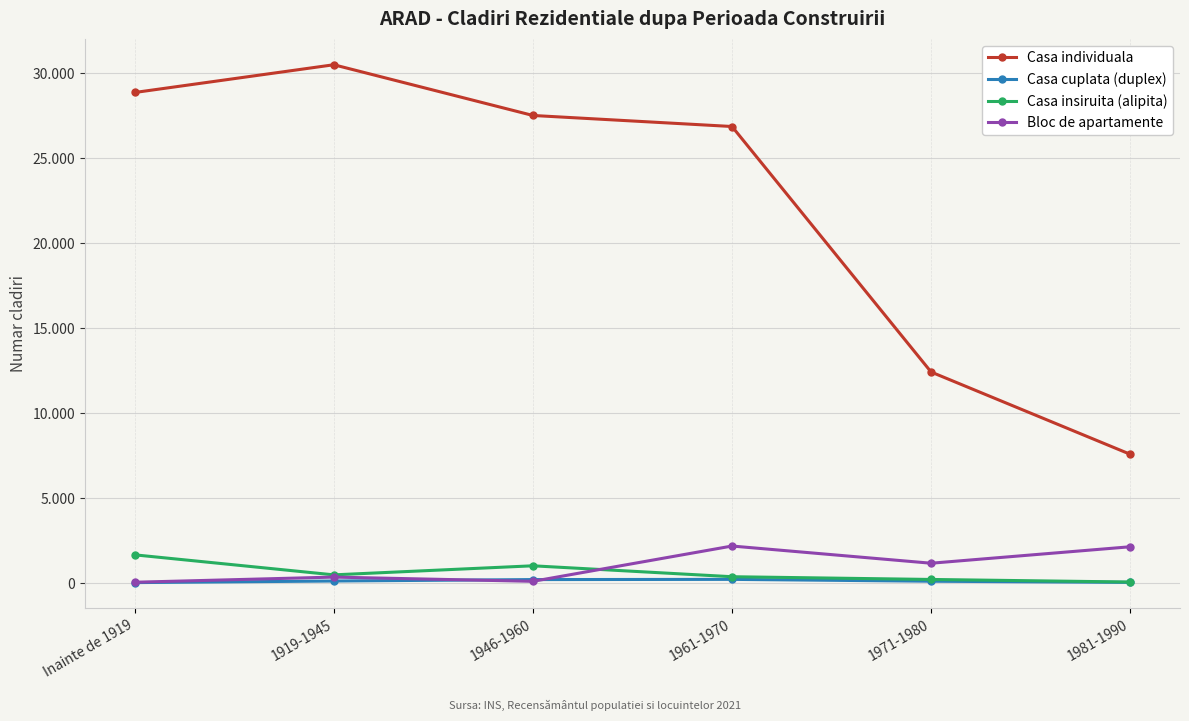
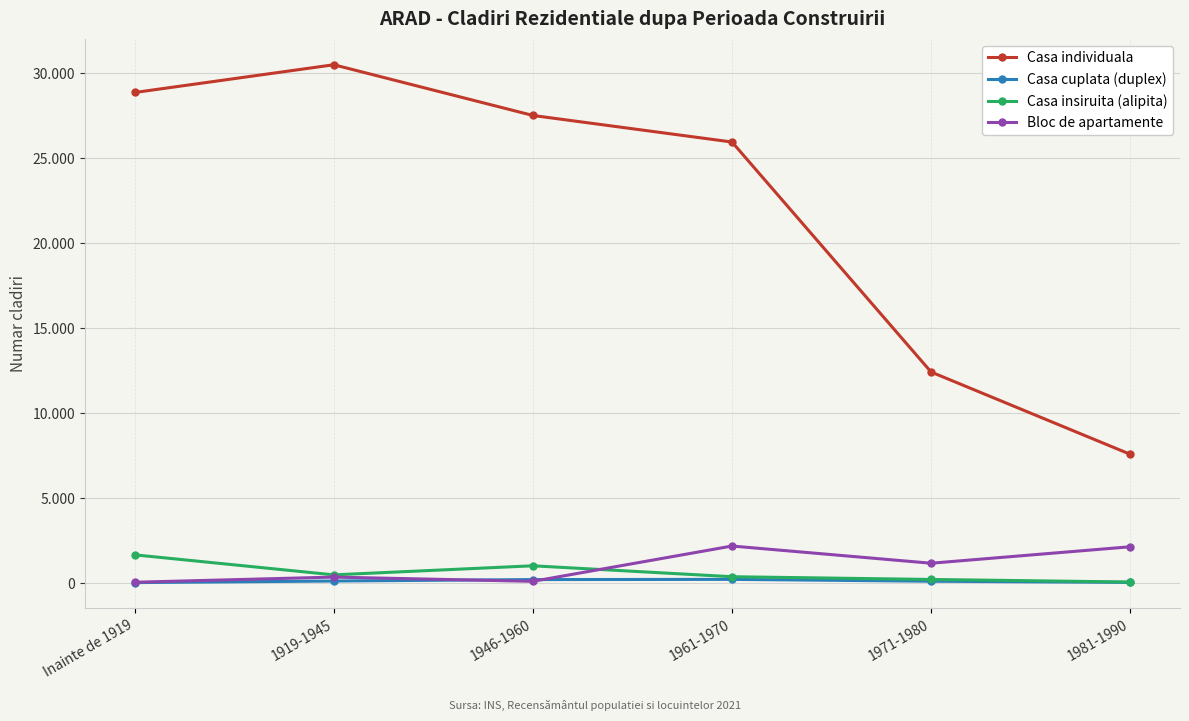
  {
    "Casa individuala": {
      "Inainte de 1919": 28.9,
      "1919-1945": 30.5,
      "1946-1960": 27.5,
-     "1961-1970": 26.9,
+     "1961-1970": 25.9,
      "1971-1980": 12.4,
      "1981-1990": 7.6
    },
    "Casa cuplata (duplex)": {
      "1919-1945": 0.1,
      "1961-1970": 0.2
    },
    "Casa insiruita (alipita)": {
      "Inainte de 1919": 1.7,
      "1946-1960": 1.0,
      "1961-1970": 0.4
    },
    "Bloc de apartamente": {
      "1961-1970": 2.2,
      "1971-1980": 1.2,
      "1981-1990": 2.2
    }
  }
